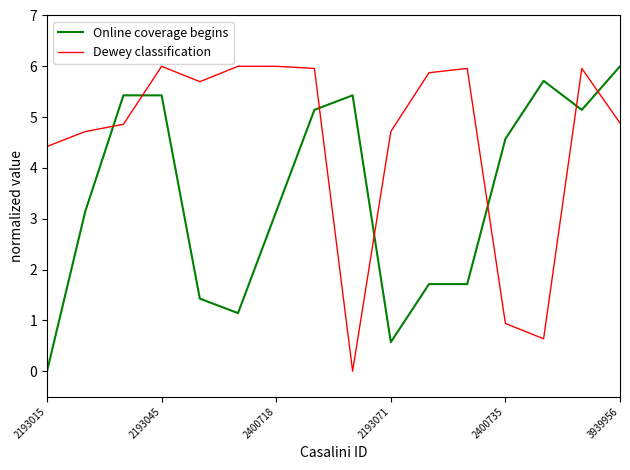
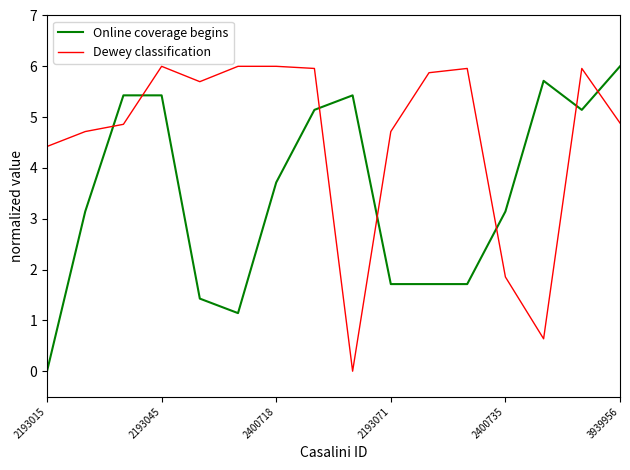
  {
    "Online coverage begins": {
      "2193015": 0.0,
      "2193045": 5.4,
-     "2400718": 3.1,
-     "2193071": 0.6,
-     "2400735": 4.6,
+     "2400718": 3.7,
+     "2193071": 1.7,
+     "2400735": 3.1,
      "3939956": 6.0
    },
    "Dewey classification": {
      "2193015": 4.4,
      "2193045": 6.0,
      "2400718": 6.0,
      "2193071": 4.7,
-     "2400735": 0.9,
+     "2400735": 1.9,
      "3939956": 4.9
    }
  }
